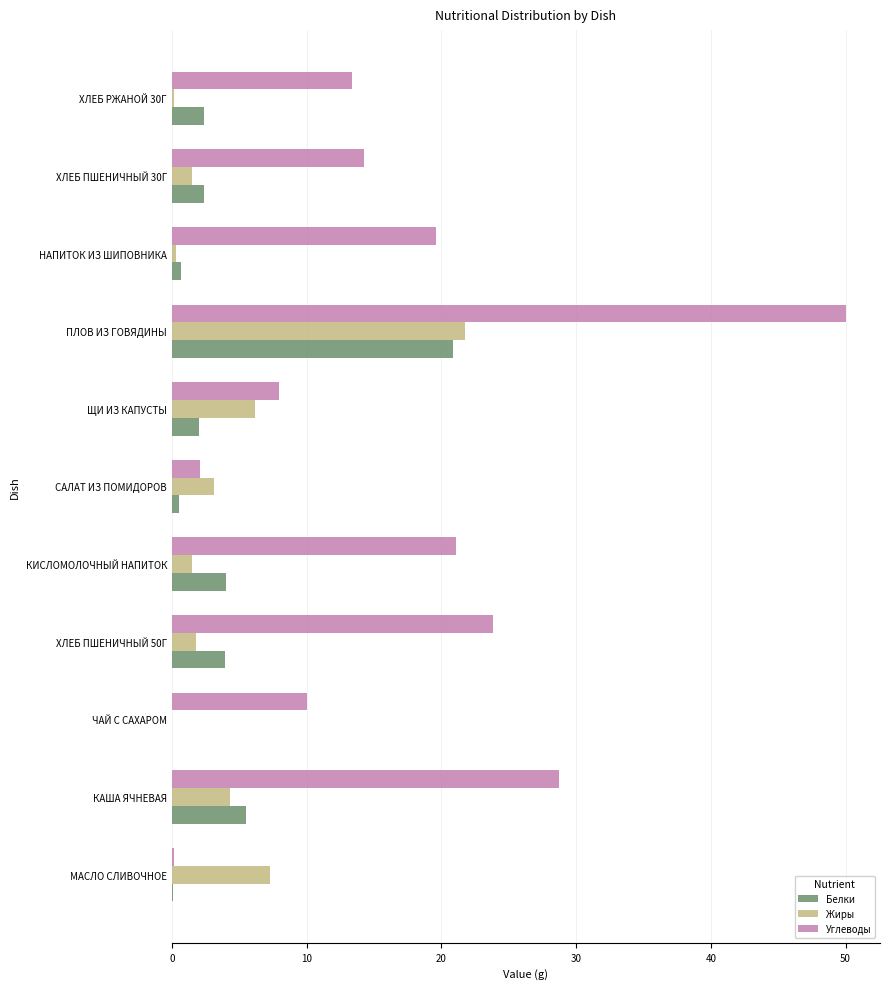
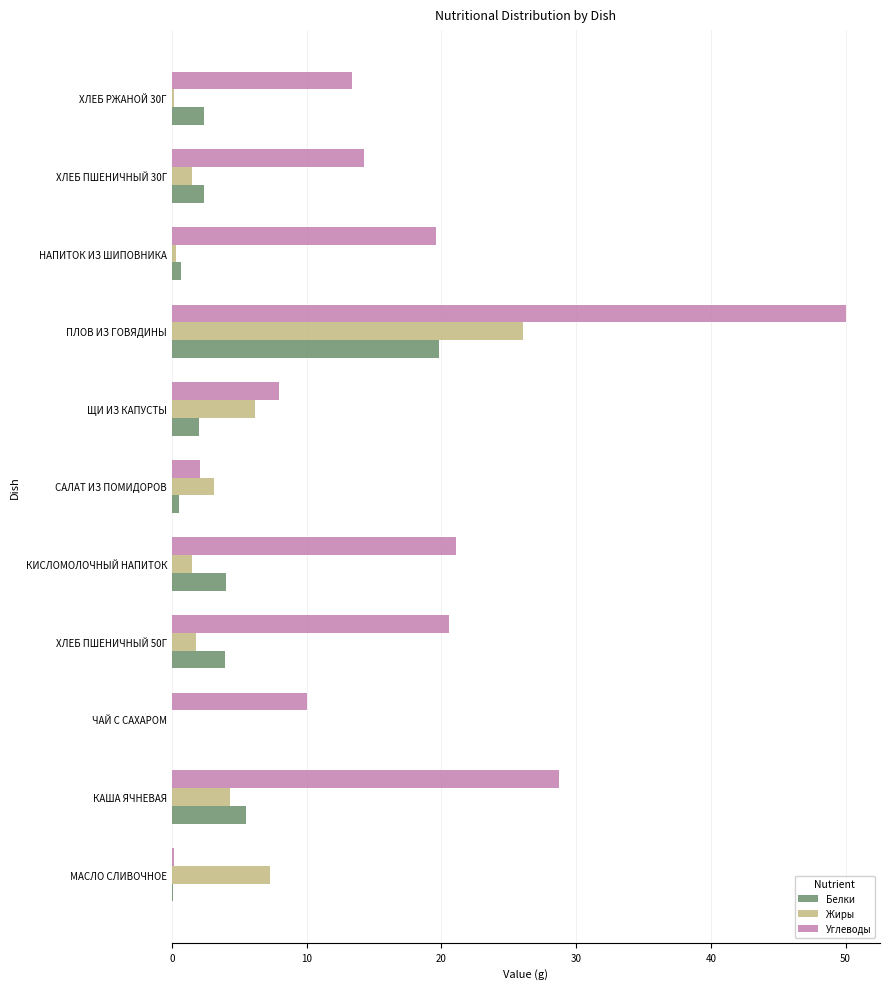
  {
    "Белки": {
      "ХЛЕБ РЖАНОЙ 30Г": 2.4,
      "ХЛЕБ ПШЕНИЧНЫЙ 30Г": 2.4,
      "НАПИТОК ИЗ ШИПОВНИКА": 0.7,
-     "ПЛОВ ИЗ ГОВЯДИНЫ": 20.9,
+     "ПЛОВ ИЗ ГОВЯДИНЫ": 19.8,
      "ЩИ ИЗ КАПУСТЫ": 2.0,
      "САЛАТ ИЗ ПОМИДОРОВ": 0.6,
      "КИСЛОМОЛОЧНЫЙ НАПИТОК": 4.0,
      "ХЛЕБ ПШЕНИЧНЫЙ 50Г": 4.0,
      "ЧАЙ С САХАРОМ": 0.0,
      "КАША ЯЧНЕВАЯ": 5.5
    },
    "Жиры": {
      "ХЛЕБ ПШЕНИЧНЫЙ 30Г": 1.5,
      "НАПИТОК ИЗ ШИПОВНИКА": 0.3,
-     "ПЛОВ ИЗ ГОВЯДИНЫ": 21.8,
+     "ПЛОВ ИЗ ГОВЯДИНЫ": 26.0,
      "ЩИ ИЗ КАПУСТЫ": 6.1,
      "САЛАТ ИЗ ПОМИДОРОВ": 3.1,
      "КИСЛОМОЛОЧНЫЙ НАПИТОК": 1.5,
      "ХЛЕБ ПШЕНИЧНЫЙ 50Г": 1.8,
      "ЧАЙ С САХАРОМ": 0.0,
      "КАША ЯЧНЕВАЯ": 4.3,
      "МАСЛО СЛИВОЧНОЕ": 7.3
    },
    "Углеводы": {
      "ХЛЕБ РЖАНОЙ 30Г": 13.4,
      "ХЛЕБ ПШЕНИЧНЫЙ 30Г": 14.3,
      "НАПИТОК ИЗ ШИПОВНИКА": 19.6,
      "ПЛОВ ИЗ ГОВЯДИНЫ": 50.1,
      "ЩИ ИЗ КАПУСТЫ": 7.9,
      "САЛАТ ИЗ ПОМИДОРОВ": 2.1,
      "КИСЛОМОЛОЧНЫЙ НАПИТОК": 21.1,
-     "ХЛЕБ ПШЕНИЧНЫЙ 50Г": 23.8,
+     "ХЛЕБ ПШЕНИЧНЫЙ 50Г": 20.6,
      "ЧАЙ С САХАРОМ": 10.1,
      "КАША ЯЧНЕВАЯ": 28.7
    }
  }
